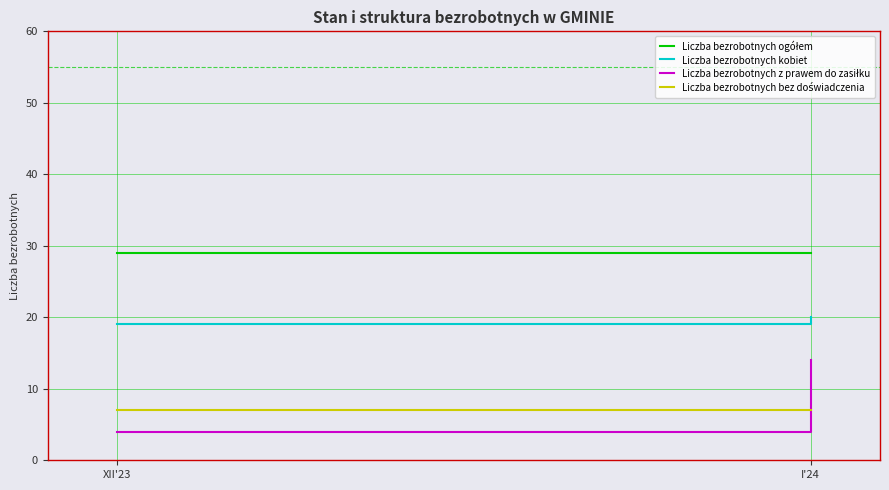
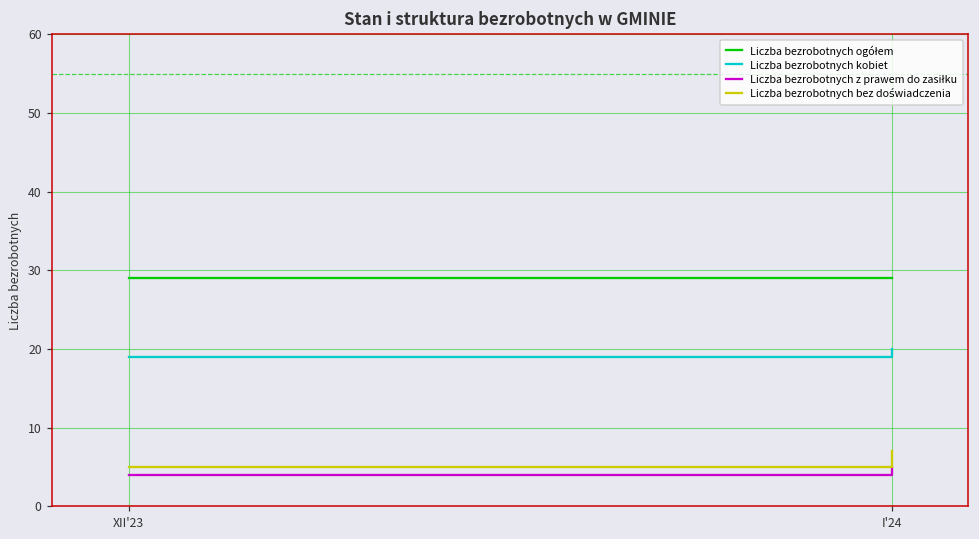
  {
    "Liczba bezrobotnych ogółem": {
      "XII'23": 29,
      "I'24": 29
    },
    "Liczba bezrobotnych kobiet": {
      "XII'23": 19,
      "I'24": 20
    },
    "Liczba bezrobotnych z prawem do zasiłku": {
      "XII'23": 4,
-     "I'24": 14
+     "I'24": 5
    },
    "Liczba bezrobotnych bez doświadczenia": {
-     "XII'23": 7,
+     "XII'23": 5,
      "I'24": 7
    }
  }
